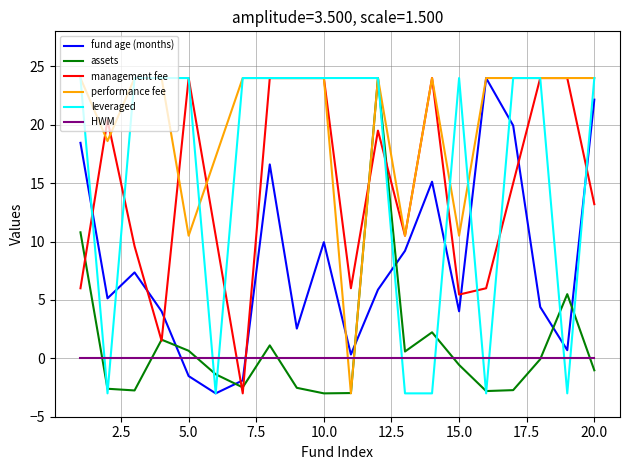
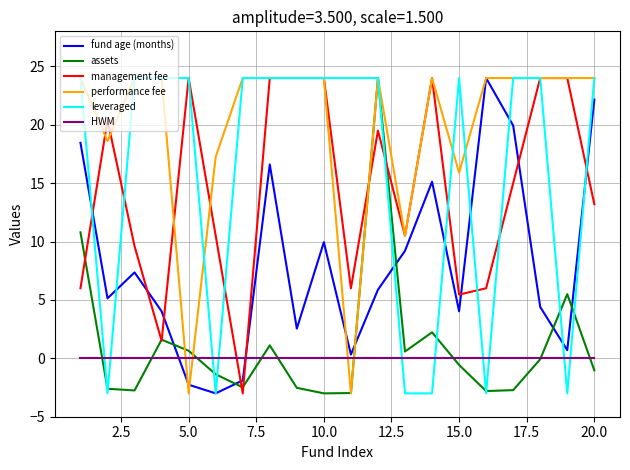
  {
    "fund age (months)": {
-     "5.0": -1.5,
+     "5.0": -2.3,
      "10.0": 9.9,
      "15.0": 4.0,
      "20.0": 22.2
    },
    "assets": {
      "5.0": 0.6,
      "10.0": -3.0,
      "15.0": -0.6,
      "20.0": -1.0
    },
    "management fee": {
      "15.0": 5.5,
      "20.0": 13.2
    },
    "performance fee": {
-     "5.0": 10.5,
-     "15.0": 10.5
+     "5.0": -3.0,
+     "15.0": 15.9
    },
    "leveraged": {
      "15.0": 24.0
    },
    "HWM": {
      "5.0": 0.0,
      "10.0": 0.0,
      "15.0": 0.0,
      "20.0": 0.0
    }
  }
